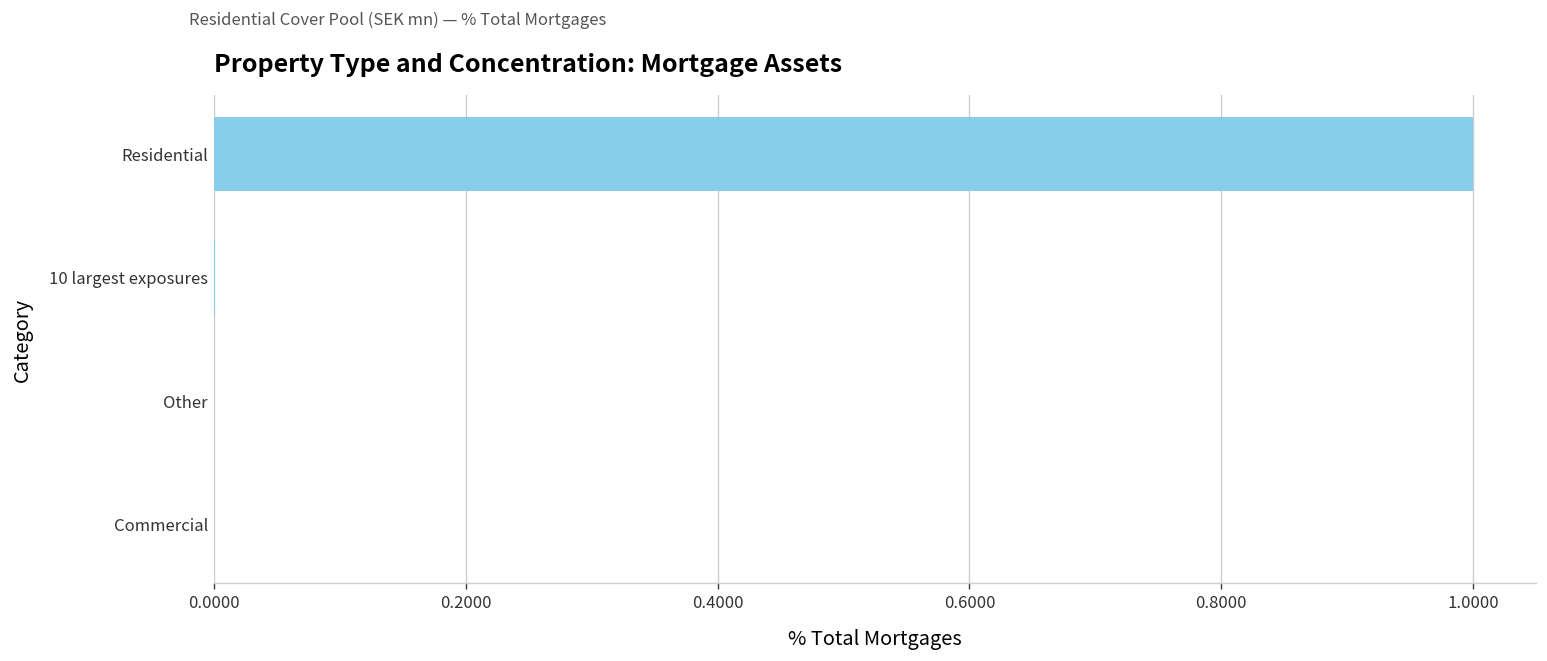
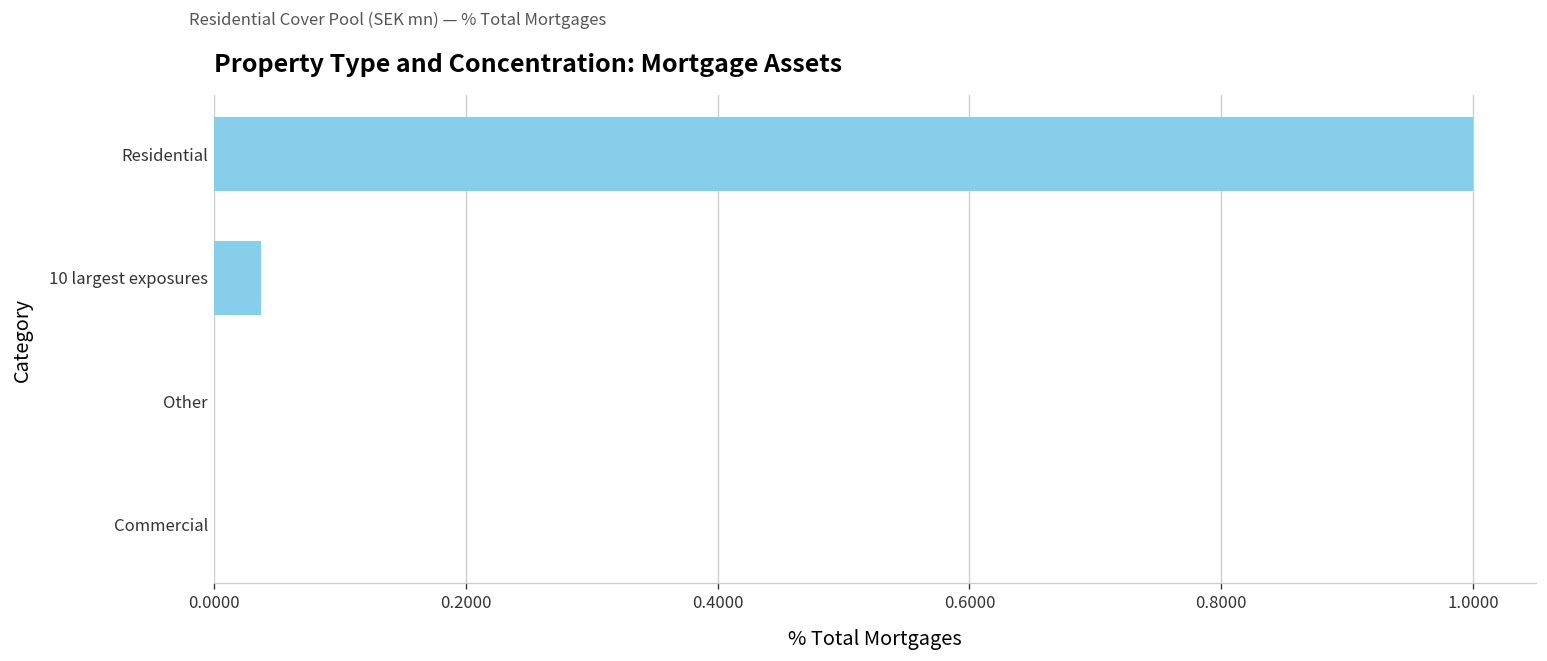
  {
    "Residential": 1.000,
-   "10 largest exposures": 0.001,
+   "10 largest exposures": 0.037,
    "Other": 0.000,
    "Commercial": 0.000
  }
